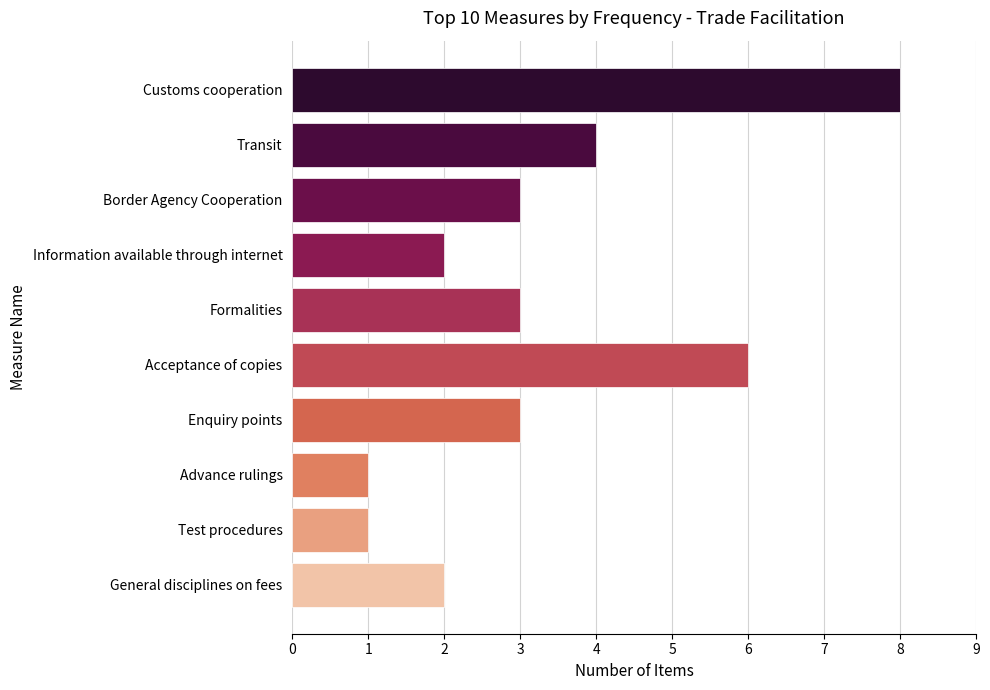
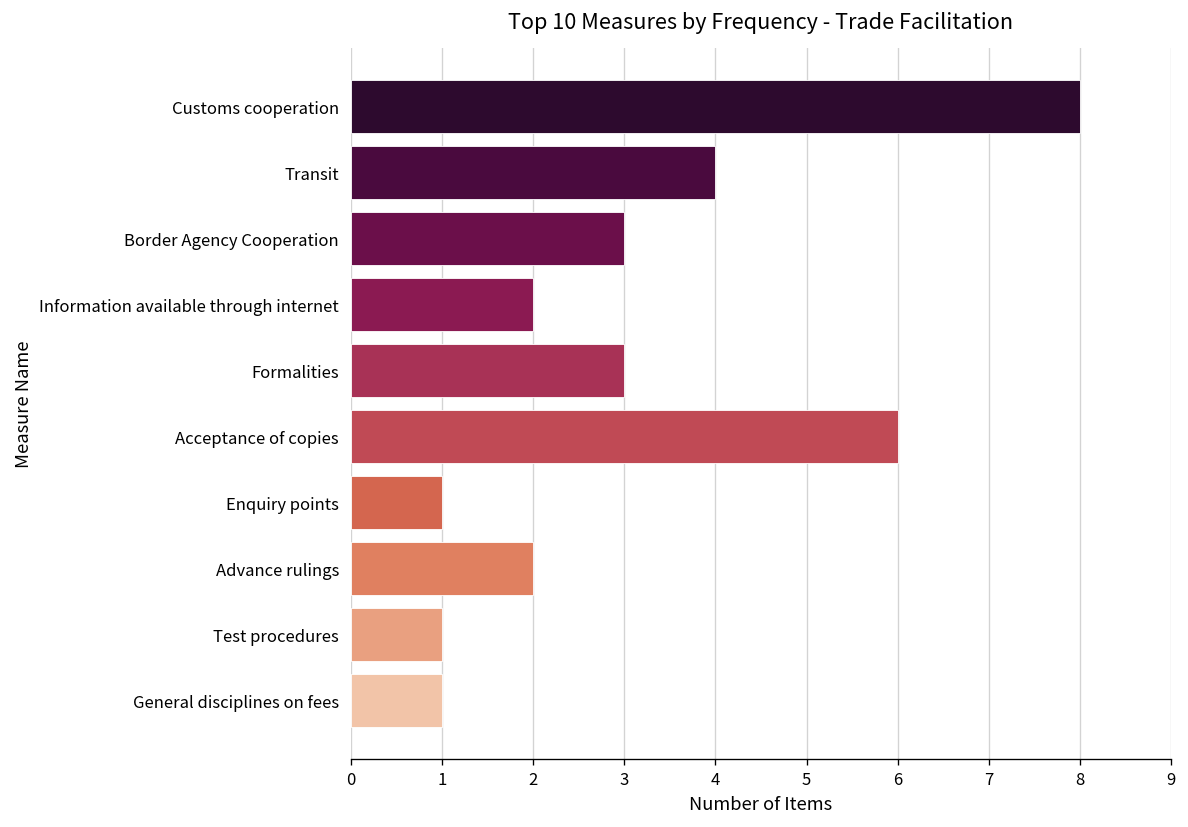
  {
    "Customs cooperation": 8,
    "Transit": 4,
    "Border Agency Cooperation": 3,
    "Information available through internet": 2,
    "Formalities": 3,
    "Acceptance of copies": 6,
-   "Enquiry points": 3,
-   "Advance rulings": 1,
+   "Enquiry points": 1,
+   "Advance rulings": 2,
    "Test procedures": 1,
-   "General disciplines on fees": 2
+   "General disciplines on fees": 1
  }
